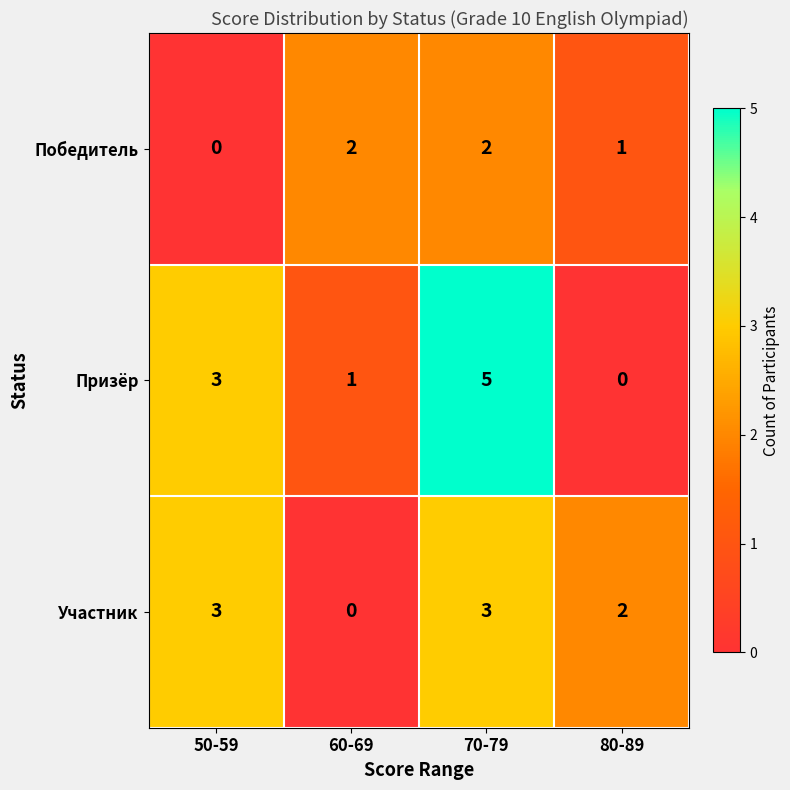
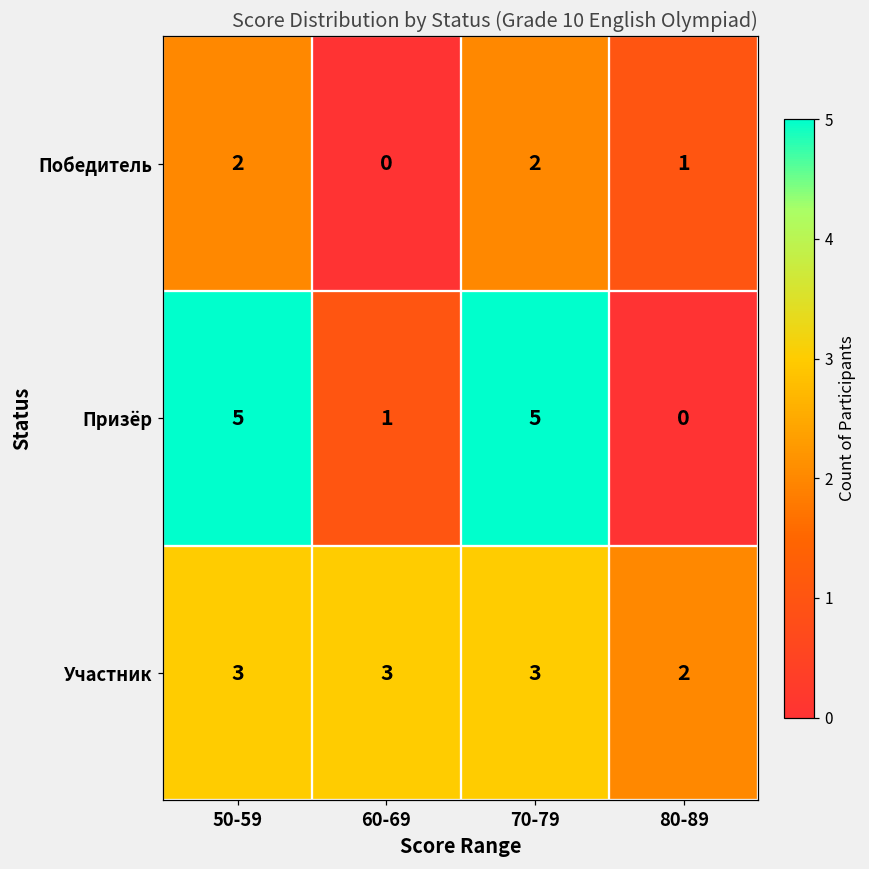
  {
    "Победитель": {
-     "50-59": 0,
-     "60-69": 2,
+     "50-59": 2,
+     "60-69": 0,
      "70-79": 2,
      "80-89": 1
    },
    "Призёр": {
-     "50-59": 3,
+     "50-59": 5,
      "60-69": 1,
      "70-79": 5,
      "80-89": 0
    },
    "Участник": {
      "50-59": 3,
-     "60-69": 0,
+     "60-69": 3,
      "70-79": 3,
      "80-89": 2
    }
  }
